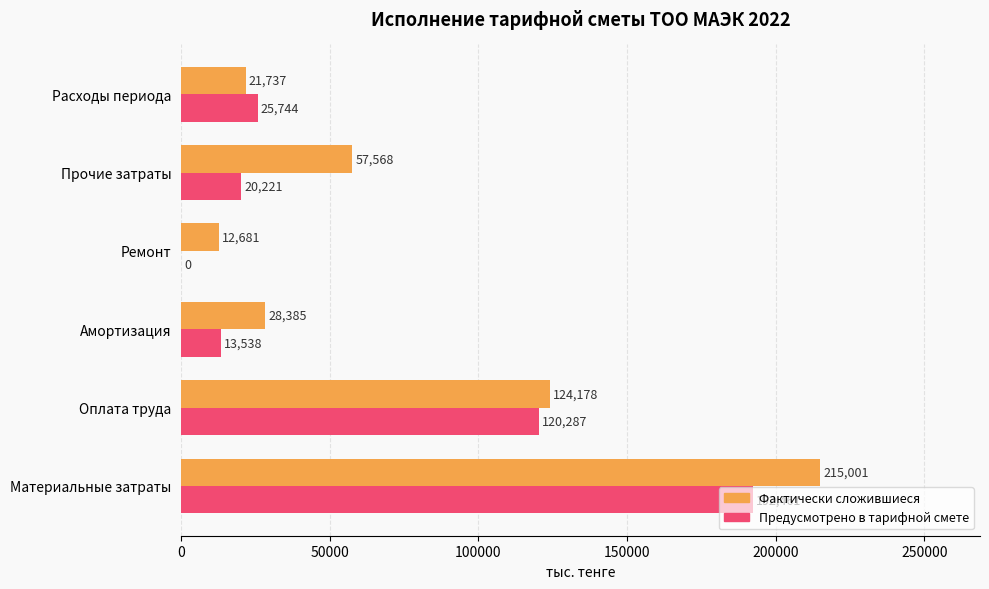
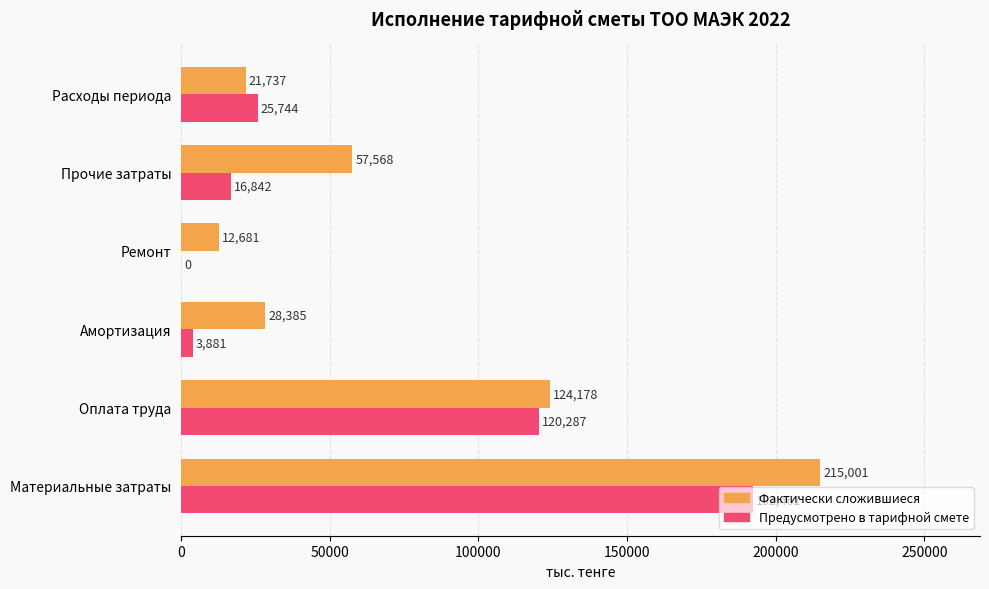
  {
    "Фактически сложившиеся": {
      "Расходы периода": "21,737",
      "Прочие затраты": "57,568",
      "Ремонт": "12,681",
      "Амортизация": "28,385",
      "Оплата труда": "124,178",
      "Материальные затраты": "215,001"
    },
    "Предусмотрено в тарифной смете": {
      "Расходы периода": "25,744",
-     "Прочие затраты": "20,221",
+     "Прочие затраты": "16,842",
      "Ремонт": "0",
-     "Амортизация": "13,538",
+     "Амортизация": "3,881",
      "Оплата труда": "120,287"
    }
  }
